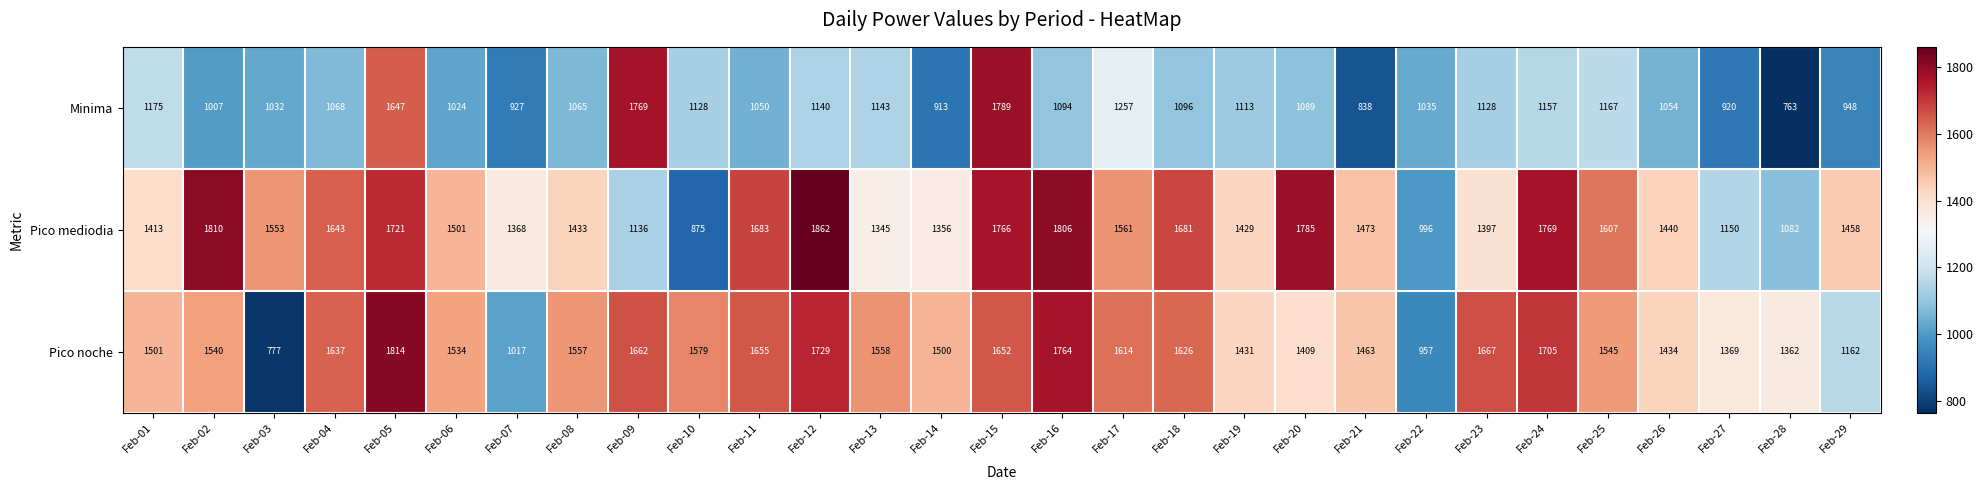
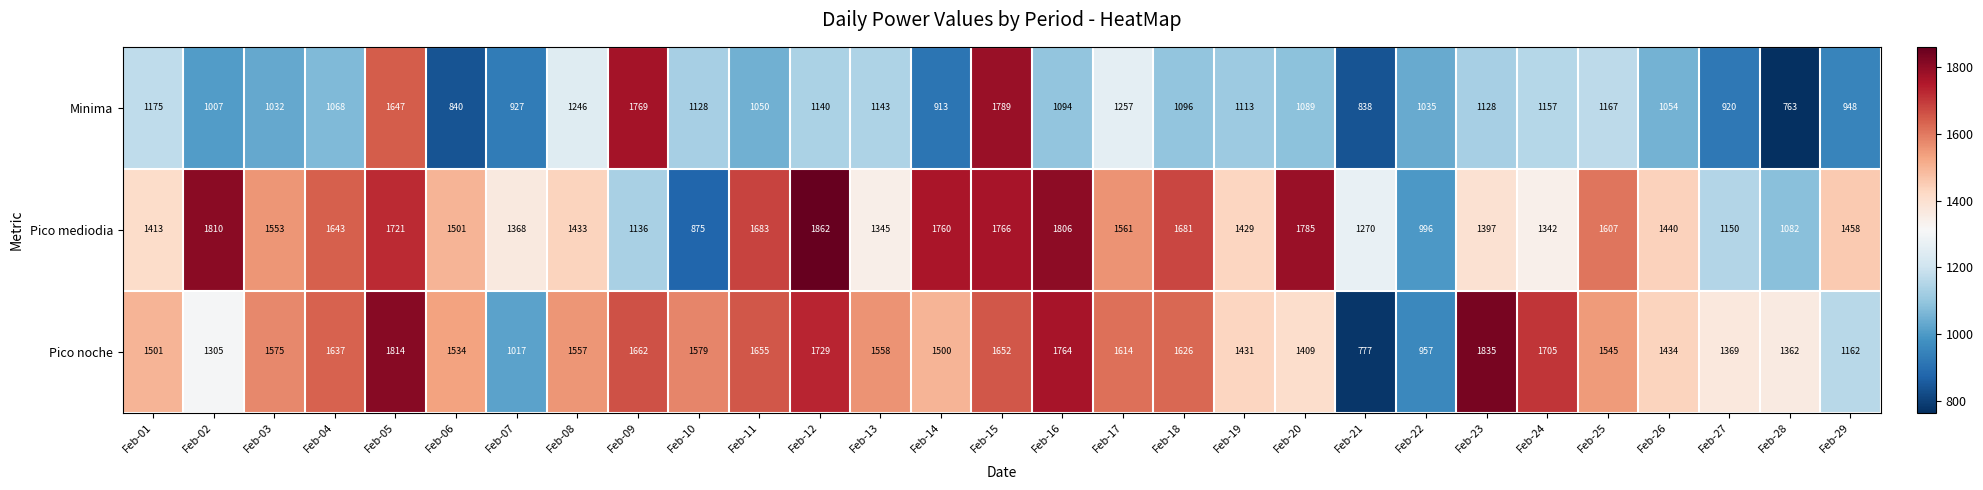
  {
    "Minima": {
      "Feb-01": 1175,
      "Feb-02": 1007,
      "Feb-03": 1032,
      "Feb-04": 1068,
      "Feb-05": 1647,
-     "Feb-06": 1024,
+     "Feb-06": 840,
      "Feb-07": 927,
-     "Feb-08": 1065,
+     "Feb-08": 1246,
      "Feb-09": 1769,
      "Feb-10": 1128,
      "Feb-11": 1050,
      "Feb-12": 1140,
      "Feb-13": 1143,
      "Feb-14": 913,
      "Feb-15": 1789,
      "Feb-16": 1094,
      "Feb-17": 1257,
      "Feb-18": 1096,
      "Feb-19": 1113,
      "Feb-20": 1089,
      "Feb-21": 838,
      "Feb-22": 1035,
      "Feb-23": 1128,
      "Feb-24": 1157,
      "Feb-25": 1167,
      "Feb-26": 1054,
      "Feb-27": 920,
      "Feb-28": 763,
      "Feb-29": 948
    },
    "Pico mediodia": {
      "Feb-01": 1413,
      "Feb-02": 1810,
      "Feb-03": 1553,
      "Feb-04": 1643,
      "Feb-05": 1721,
      "Feb-06": 1501,
      "Feb-07": 1368,
      "Feb-08": 1433,
      "Feb-09": 1136,
      "Feb-10": 875,
      "Feb-11": 1683,
      "Feb-12": 1862,
      "Feb-13": 1345,
-     "Feb-14": 1356,
+     "Feb-14": 1760,
      "Feb-15": 1766,
      "Feb-16": 1806,
      "Feb-17": 1561,
      "Feb-18": 1681,
      "Feb-19": 1429,
      "Feb-20": 1785,
-     "Feb-21": 1473,
+     "Feb-21": 1270,
      "Feb-22": 996,
      "Feb-23": 1397,
-     "Feb-24": 1769,
+     "Feb-24": 1342,
      "Feb-25": 1607,
      "Feb-26": 1440,
      "Feb-27": 1150,
      "Feb-28": 1082,
      "Feb-29": 1458
    },
    "Pico noche": {
      "Feb-01": 1501,
-     "Feb-02": 1540,
-     "Feb-03": 777,
+     "Feb-02": 1305,
+     "Feb-03": 1575,
      "Feb-04": 1637,
      "Feb-05": 1814,
      "Feb-06": 1534,
      "Feb-07": 1017,
      "Feb-08": 1557,
      "Feb-09": 1662,
      "Feb-10": 1579,
      "Feb-11": 1655,
      "Feb-12": 1729,
      "Feb-13": 1558,
      "Feb-14": 1500,
      "Feb-15": 1652,
      "Feb-16": 1764,
      "Feb-17": 1614,
      "Feb-18": 1626,
      "Feb-19": 1431,
      "Feb-20": 1409,
-     "Feb-21": 1463,
+     "Feb-21": 777,
      "Feb-22": 957,
-     "Feb-23": 1667,
+     "Feb-23": 1835,
      "Feb-24": 1705,
      "Feb-25": 1545,
      "Feb-26": 1434,
      "Feb-27": 1369,
      "Feb-28": 1362,
      "Feb-29": 1162
    }
  }
